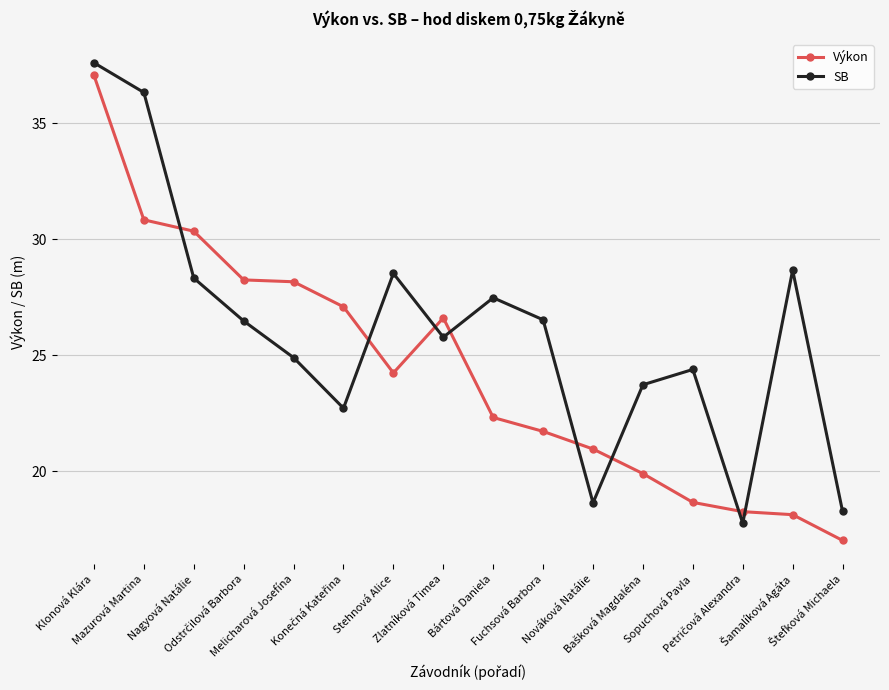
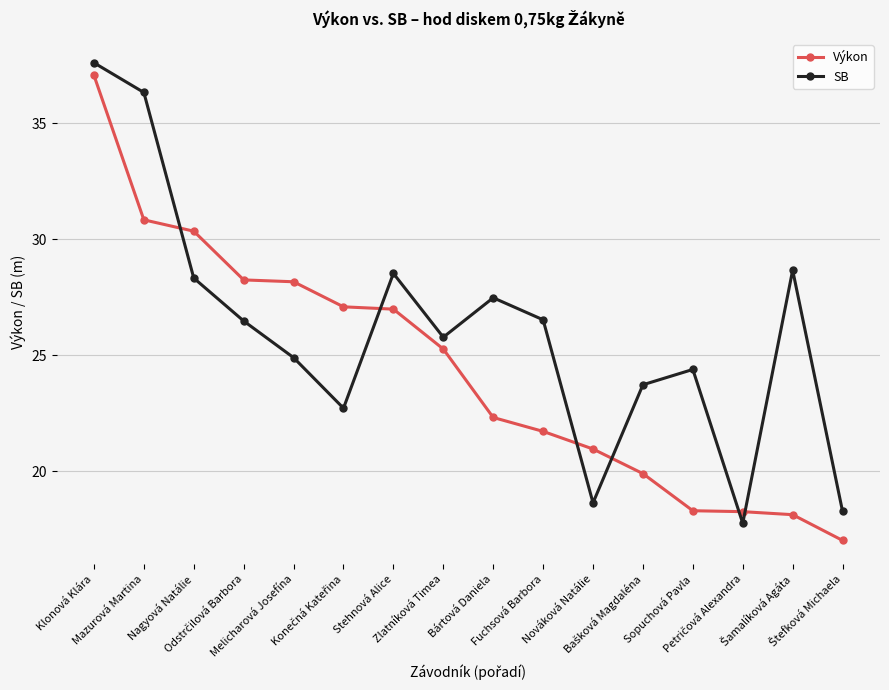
  {
    "Výkon": {
      "Klonová Klára": 37.1,
      "Mazurová Martina": 30.8,
      "Nagyová Natálie": 30.4,
      "Odstrčilová Barbora": 28.3,
      "Melicharová Josefína": 28.2,
      "Konečná Kateřina": 27.1,
-     "Stehnová Alice": 24.2,
-     "Zlatníková Timea": 26.6,
+     "Stehnová Alice": 27.0,
+     "Zlatníková Timea": 25.3,
      "Bártová Daniela": 22.3,
      "Fuchsová Barbora": 21.7,
      "Nováková Natálie": 21.0,
      "Bašková Magdaléna": 19.9,
-     "Sopuchová Pavla": 18.7,
+     "Sopuchová Pavla": 18.3,
      "Petričová Alexandra": 18.3,
      "Šamalíková Agáta": 18.1,
      "Štefková Michaela": 17.0
    },
    "SB": {
      "Klonová Klára": 37.6,
      "Mazurová Martina": 36.3,
      "Nagyová Natálie": 28.3,
      "Odstrčilová Barbora": 26.5,
      "Melicharová Josefína": 24.9,
      "Konečná Kateřina": 22.7,
      "Stehnová Alice": 28.5,
      "Zlatníková Timea": 25.8,
      "Bártová Daniela": 27.5,
      "Fuchsová Barbora": 26.5,
      "Nováková Natálie": 18.6,
      "Bašková Magdaléna": 23.7,
      "Sopuchová Pavla": 24.4,
      "Petričová Alexandra": 17.8,
      "Šamalíková Agáta": 28.7,
      "Štefková Michaela": 18.3
    }
  }
